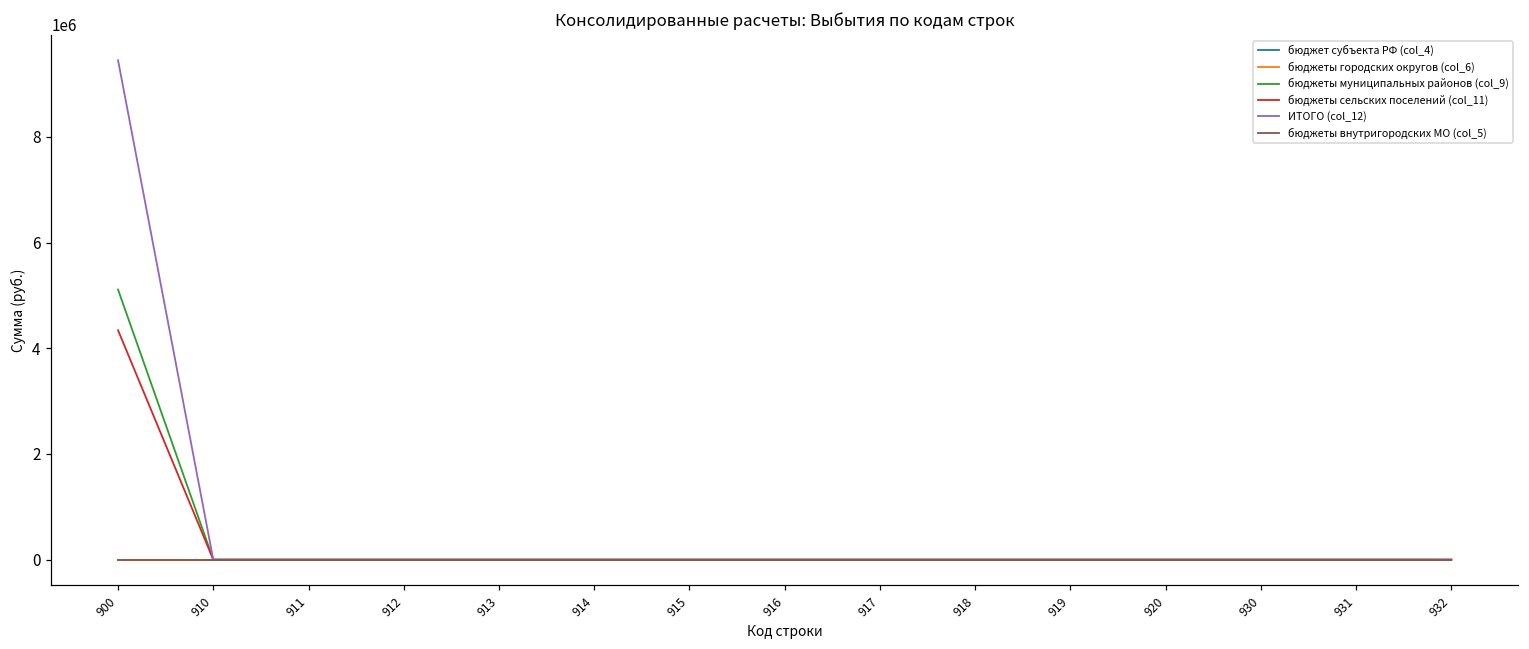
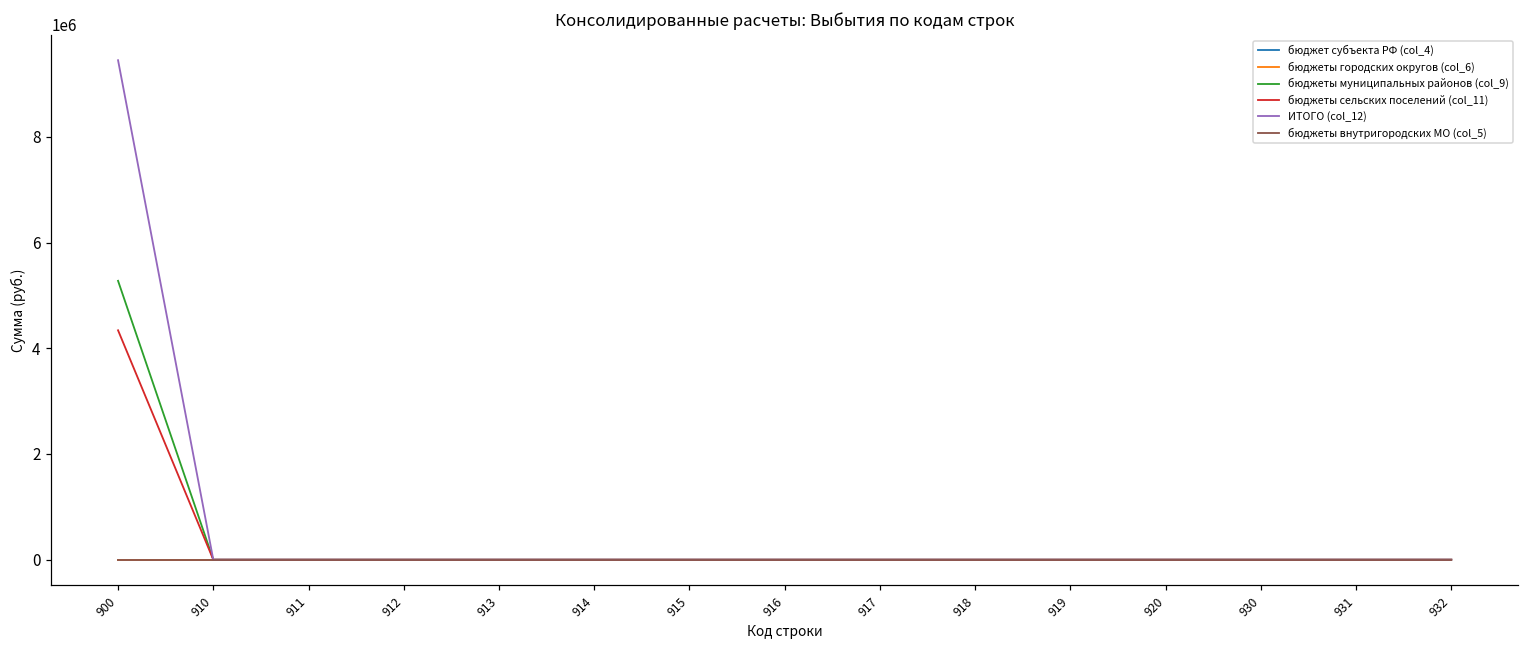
  {
    "бюджеты внутригородских МО (col_5)": {
      "900": 0
    },
    "бюджеты муниципальных районов (col_9)": {
-     "900": 5100000
+     "900": 5300000
    },
    "бюджеты сельских поселений (col_11)": {
      "900": 4300000
    },
    "ИТОГО (col_12)": {
      "900": 9400000
    }
  }
